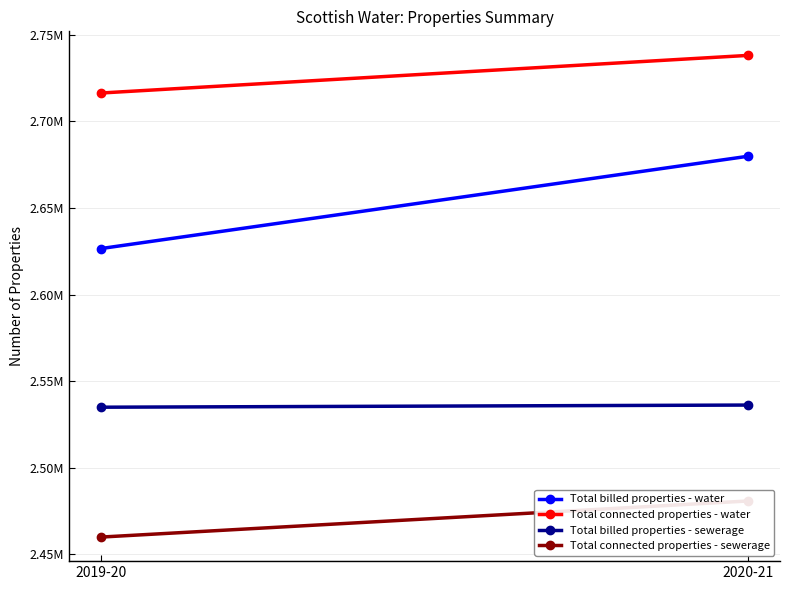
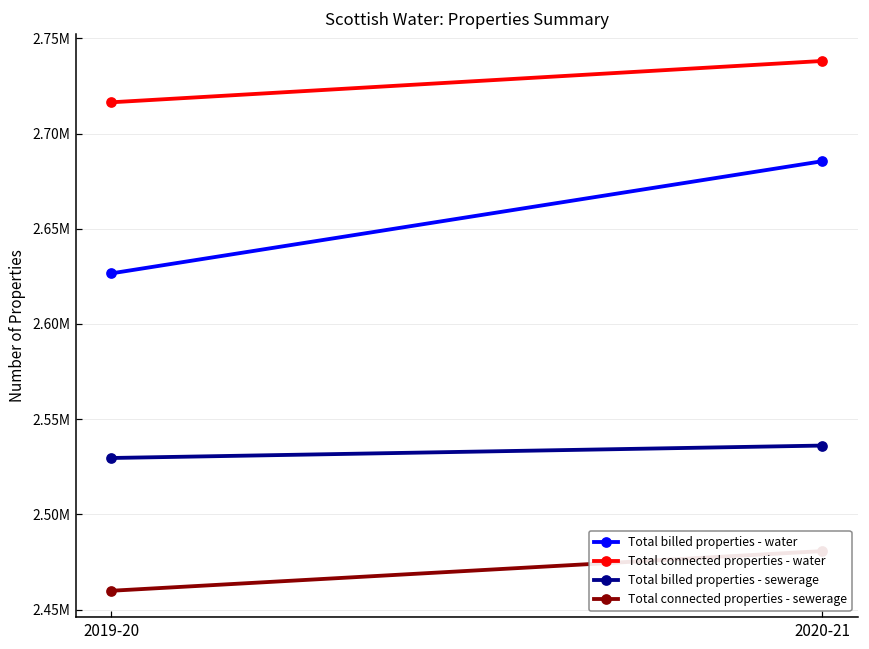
  {
    "Total billed properties - water": {
      "2019-20": 2627000,
-     "2020-21": 2680000
+     "2020-21": 2685000
    },
    "Total connected properties - water": {
      "2019-20": 2716000,
      "2020-21": 2738000
    },
    "Total billed properties - sewerage": {
-     "2019-20": 2535000,
+     "2019-20": 2530000,
      "2020-21": 2536000
    },
    "Total connected properties - sewerage": {
      "2019-20": 2460000
    }
  }
